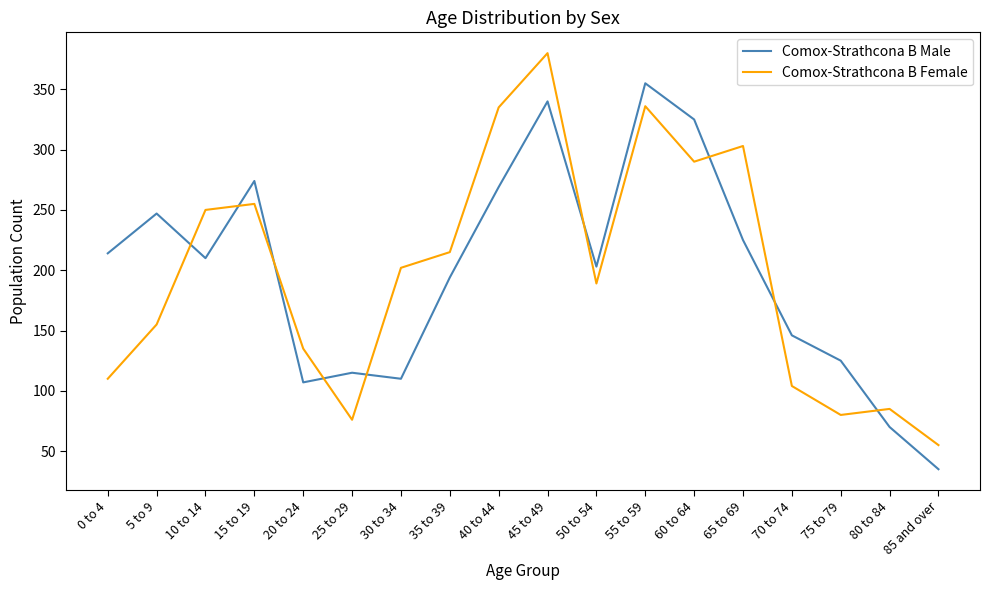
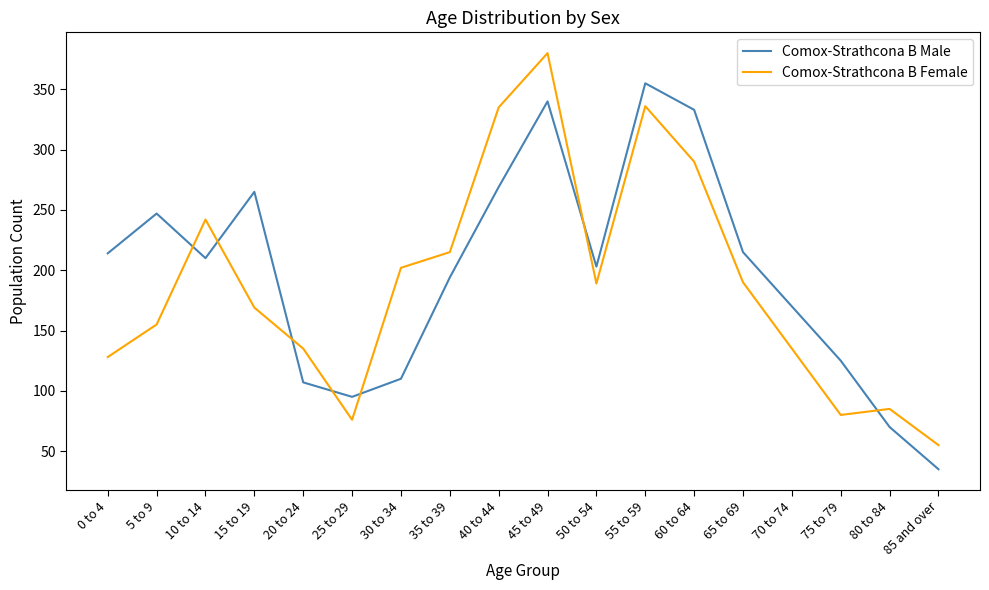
  {
    "Comox-Strathcona B Male": {
      "0 to 4": 214,
      "5 to 9": 247,
      "10 to 14": 210,
-     "15 to 19": 274,
+     "15 to 19": 265,
      "20 to 24": 107,
-     "25 to 29": 115,
+     "25 to 29": 95,
      "30 to 34": 110,
      "35 to 39": 194,
      "40 to 44": 269,
      "45 to 49": 340,
      "50 to 54": 203,
      "55 to 59": 355,
-     "60 to 64": 325,
-     "65 to 69": 225,
-     "70 to 74": 146,
+     "60 to 64": 333,
+     "65 to 69": 215,
+     "70 to 74": 170,
      "75 to 79": 125,
      "80 to 84": 70,
      "85 and over": 35
    },
    "Comox-Strathcona B Female": {
-     "0 to 4": 110,
+     "0 to 4": 128,
      "5 to 9": 155,
-     "10 to 14": 250,
-     "15 to 19": 255,
+     "10 to 14": 242,
+     "15 to 19": 169,
      "20 to 24": 135,
      "25 to 29": 76,
      "30 to 34": 202,
      "35 to 39": 215,
      "40 to 44": 335,
      "45 to 49": 380,
      "50 to 54": 189,
      "55 to 59": 336,
      "60 to 64": 290,
-     "65 to 69": 303,
-     "70 to 74": 104,
+     "65 to 69": 190,
+     "70 to 74": 135,
      "75 to 79": 80,
      "80 to 84": 85,
      "85 and over": 55
    }
  }
